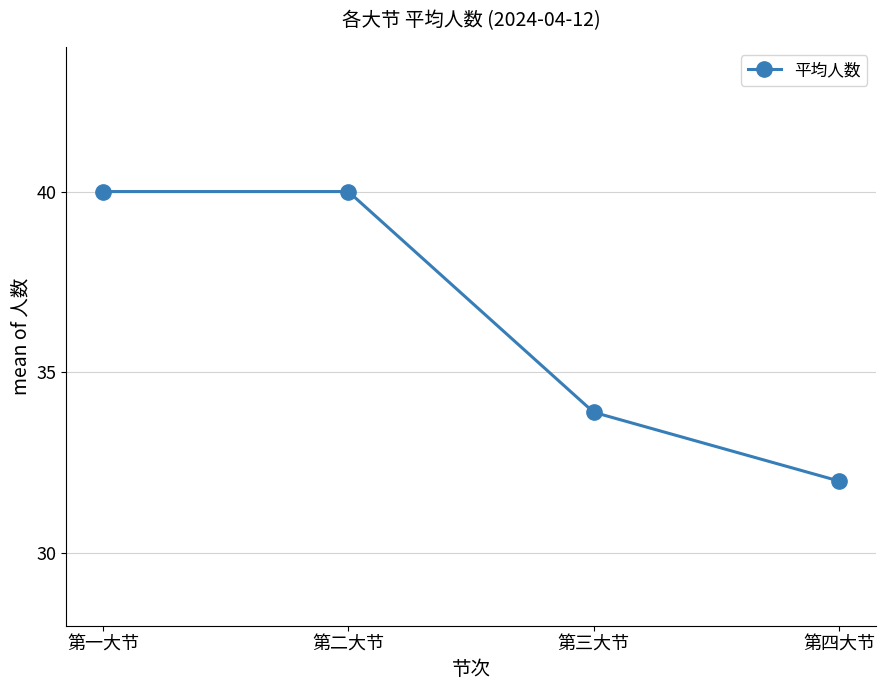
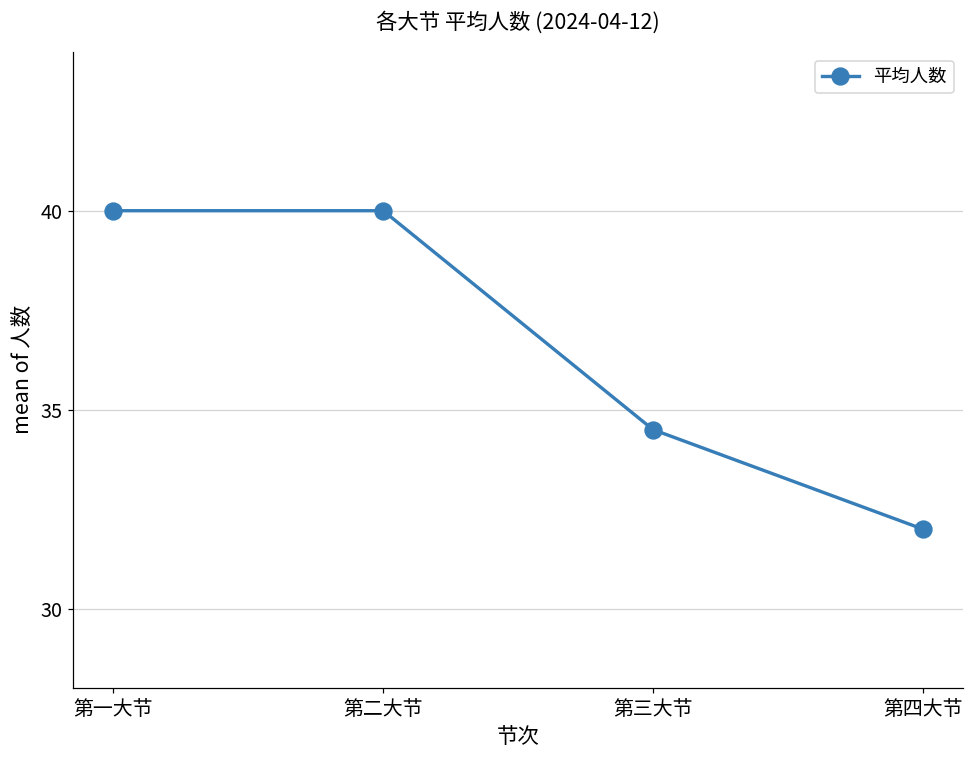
  {
    "第一大节": 40.0,
    "第二大节": 40.0,
-   "第三大节": 33.9,
+   "第三大节": 34.5,
    "第四大节": 32.0
  }
